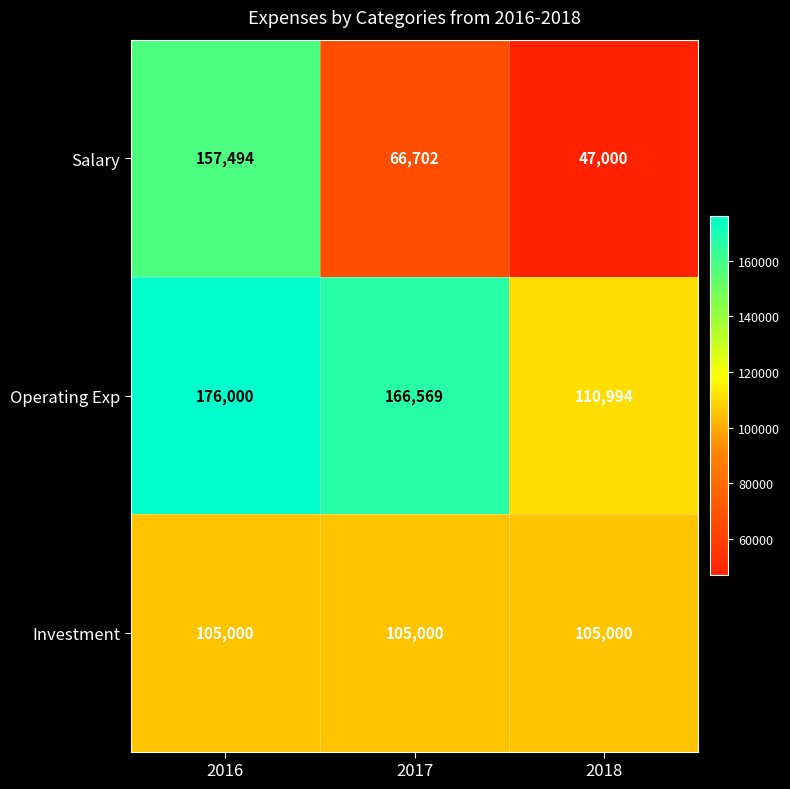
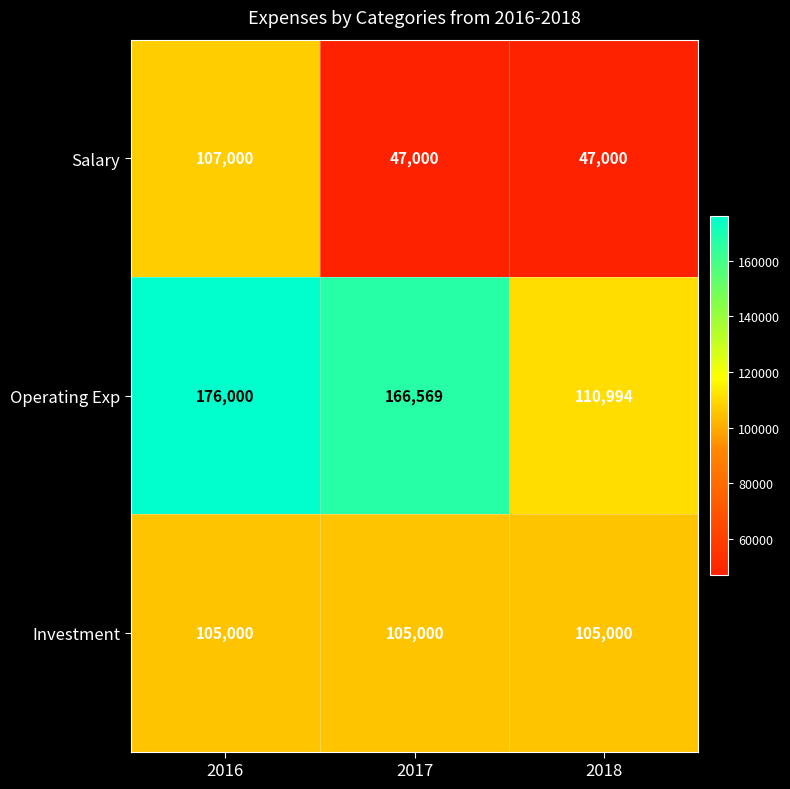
  {
    "Salary": {
-     "2016": "157,494",
-     "2017": "66,702",
+     "2016": "107,000",
+     "2017": "47,000",
      "2018": "47,000"
    },
    "Operating Exp": {
      "2016": "176,000",
      "2017": "166,569",
      "2018": "110,994"
    },
    "Investment": {
      "2016": "105,000",
      "2017": "105,000",
      "2018": "105,000"
    }
  }
